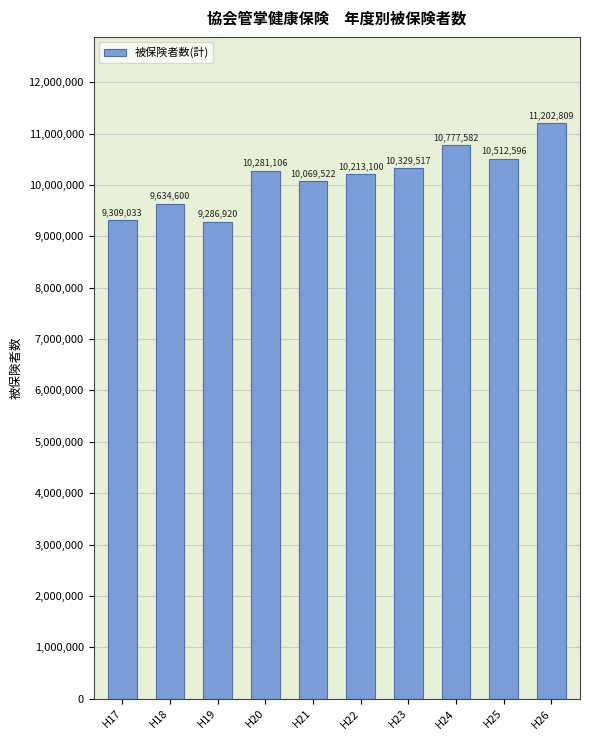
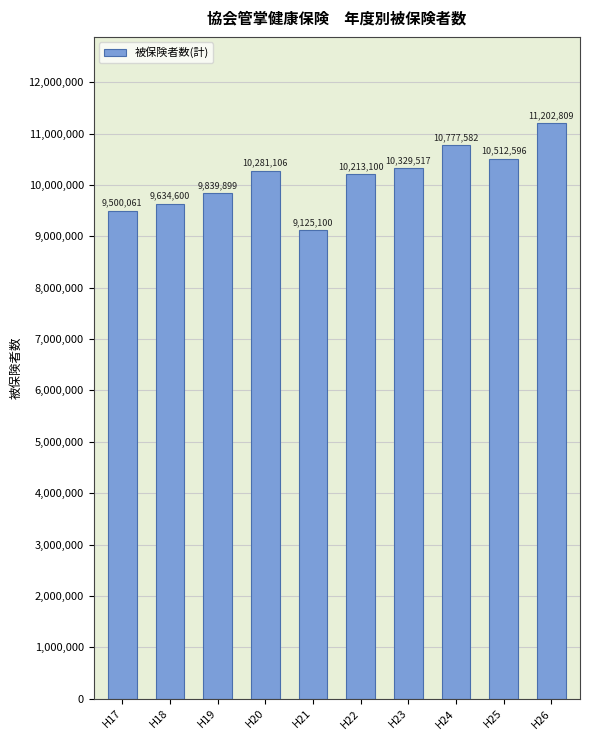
  {
-   "H17": "9,309,033",
+   "H17": "9,500,061",
    "H18": "9,634,600",
-   "H19": "9,286,920",
+   "H19": "9,839,899",
    "H20": "10,281,106",
-   "H21": "10,069,522",
+   "H21": "9,125,100",
    "H22": "10,213,100",
    "H23": "10,329,517",
    "H24": "10,777,582",
    "H25": "10,512,596",
    "H26": "11,202,809"
  }
